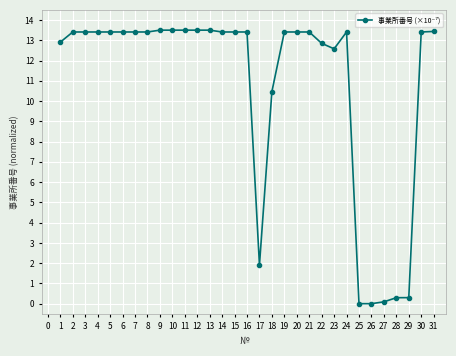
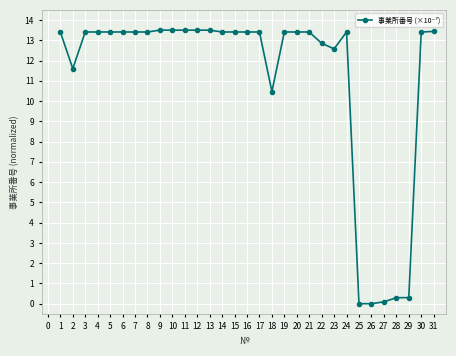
  {
-   "1": 12.9,
-   "2": 13.4,
+   "1": 13.4,
+   "2": 11.6,
    "3": 13.4,
    "4": 13.4,
    "5": 13.4,
    "6": 13.4,
    "7": 13.4,
    "8": 13.4,
    "9": 13.5,
    "10": 13.5,
    "11": 13.5,
    "12": 13.5,
    "13": 13.5,
    "14": 13.4,
    "15": 13.4,
    "16": 13.4,
-   "17": 1.9,
+   "17": 13.4,
    "18": 10.5,
    "19": 13.4,
    "20": 13.4,
    "21": 13.4,
    "22": 12.8,
    "23": 12.6,
    "24": 13.4,
    "25": 0.0,
    "26": 0.0,
    "27": 0.1,
    "28": 0.3,
    "29": 0.3,
    "30": 13.4,
    "31": 13.4
  }
